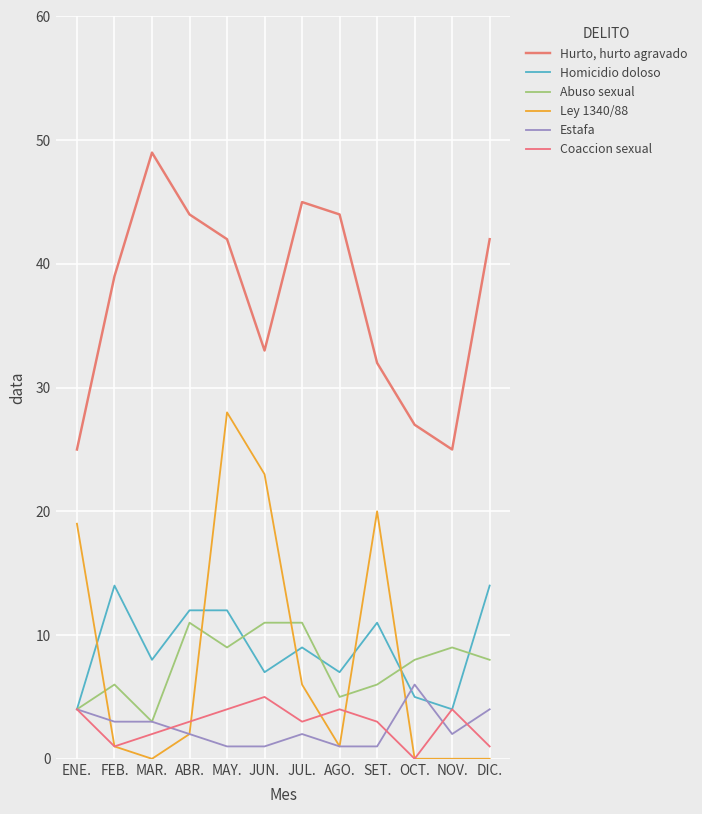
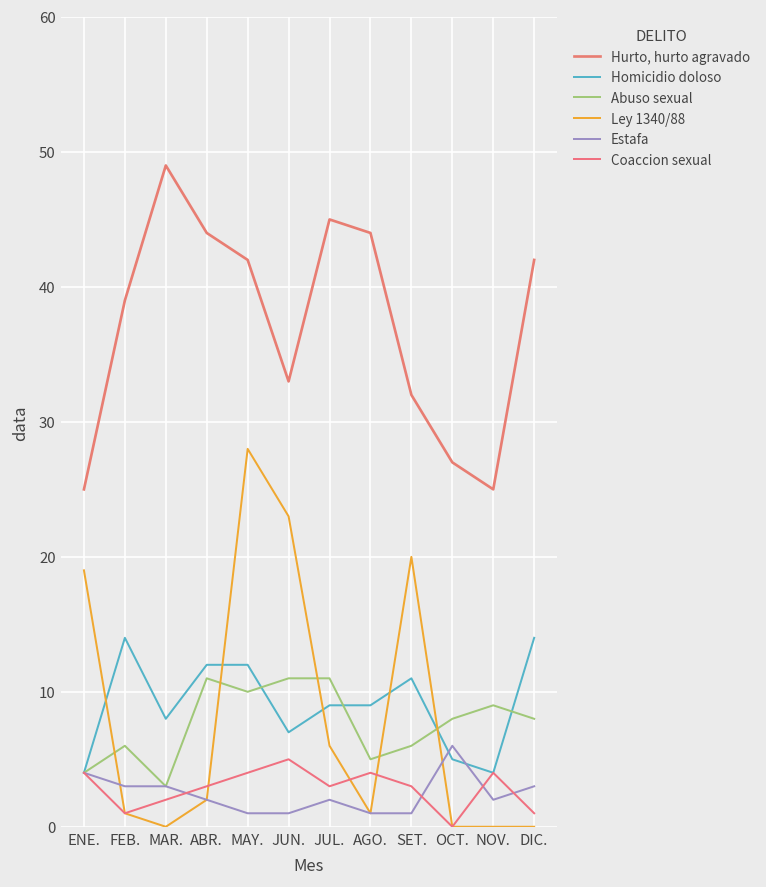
  {
    "Homicidio doloso": {
      "FEB.": 14,
      "MAR.": 8,
      "ABR.": 12,
      "MAY.": 12,
      "JUN.": 7,
      "JUL.": 9,
-     "AGO.": 7,
+     "AGO.": 9,
      "SET.": 11,
      "OCT.": 5,
      "DIC.": 14
    },
    "Abuso sexual": {
      "FEB.": 6,
      "ABR.": 11,
-     "MAY.": 9,
+     "MAY.": 10,
      "JUN.": 11,
      "JUL.": 11,
      "AGO.": 5,
      "SET.": 6,
      "OCT.": 8,
      "NOV.": 9,
      "DIC.": 8
    },
    "Ley 1340/88": {
      "ENE.": 19,
      "MAR.": 0,
      "MAY.": 28,
      "JUN.": 23,
      "JUL.": 6,
      "SET.": 20,
      "NOV.": 0,
      "DIC.": 0
    },
    "Estafa": {
      "FEB.": 3,
      "MAY.": 1,
      "JUN.": 1,
      "JUL.": 2,
      "SET.": 1,
      "OCT.": 6,
      "NOV.": 2,
-     "DIC.": 4
+     "DIC.": 3
    }
  }
